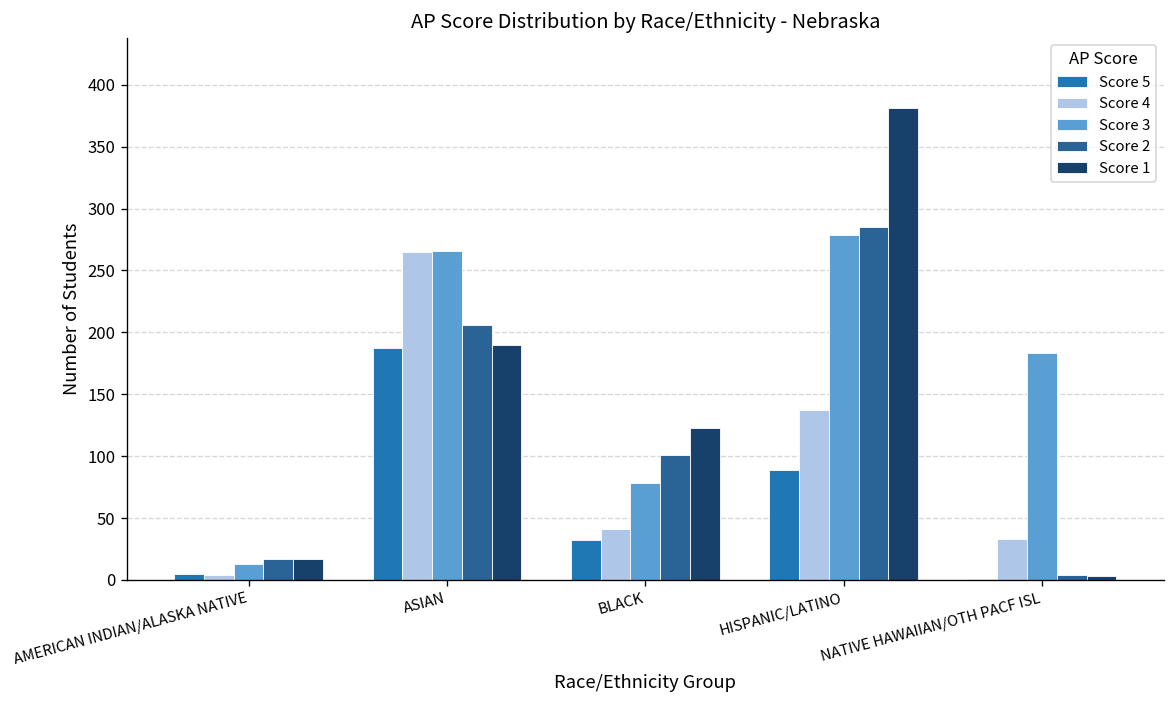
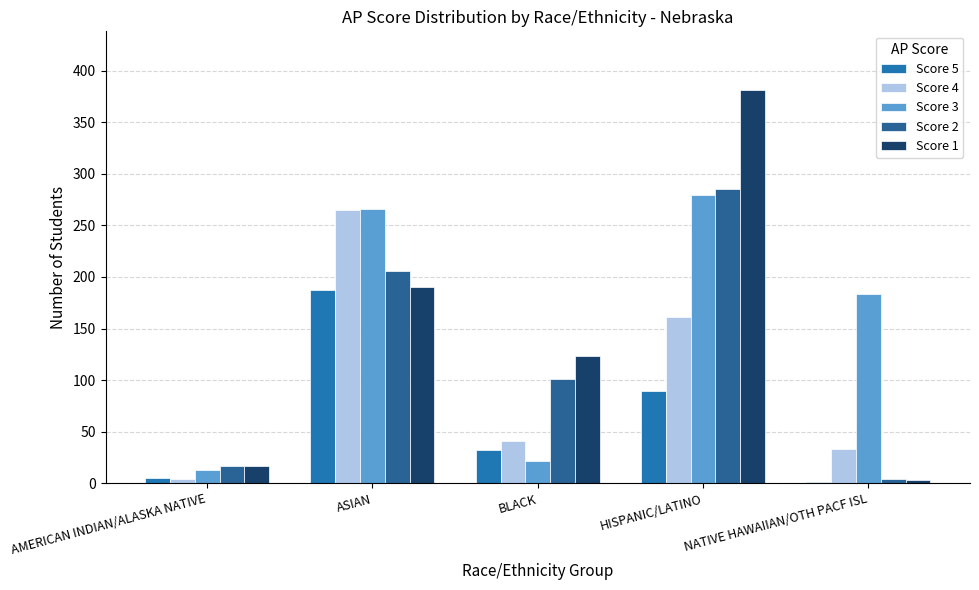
  {
    "Score 4": {
      "AMERICAN INDIAN/ALASKA NATIVE": 4,
      "ASIAN": 265,
      "BLACK": 41,
-     "HISPANIC/LATINO": 137,
+     "HISPANIC/LATINO": 161,
      "NATIVE HAWAIIAN/OTH PACF ISL": 33
    },
    "Score 3": {
      "AMERICAN INDIAN/ALASKA NATIVE": 13,
      "ASIAN": 266,
-     "BLACK": 78,
+     "BLACK": 22,
      "HISPANIC/LATINO": 279,
      "NATIVE HAWAIIAN/OTH PACF ISL": 183
    }
  }
